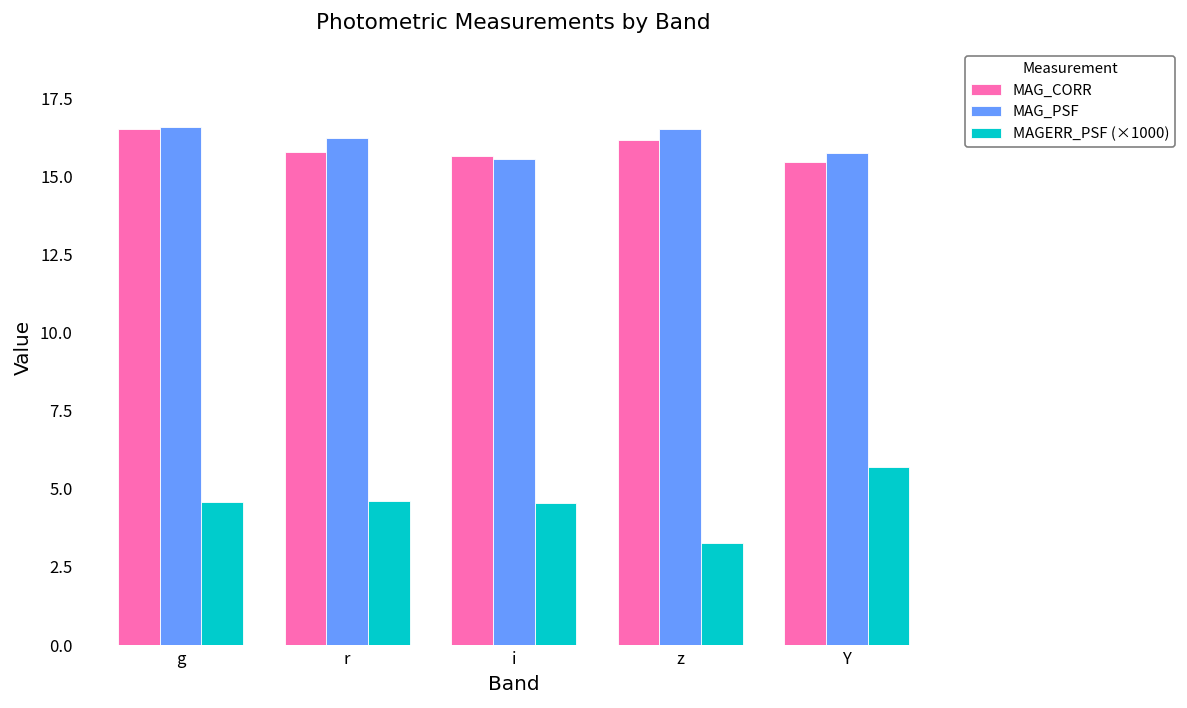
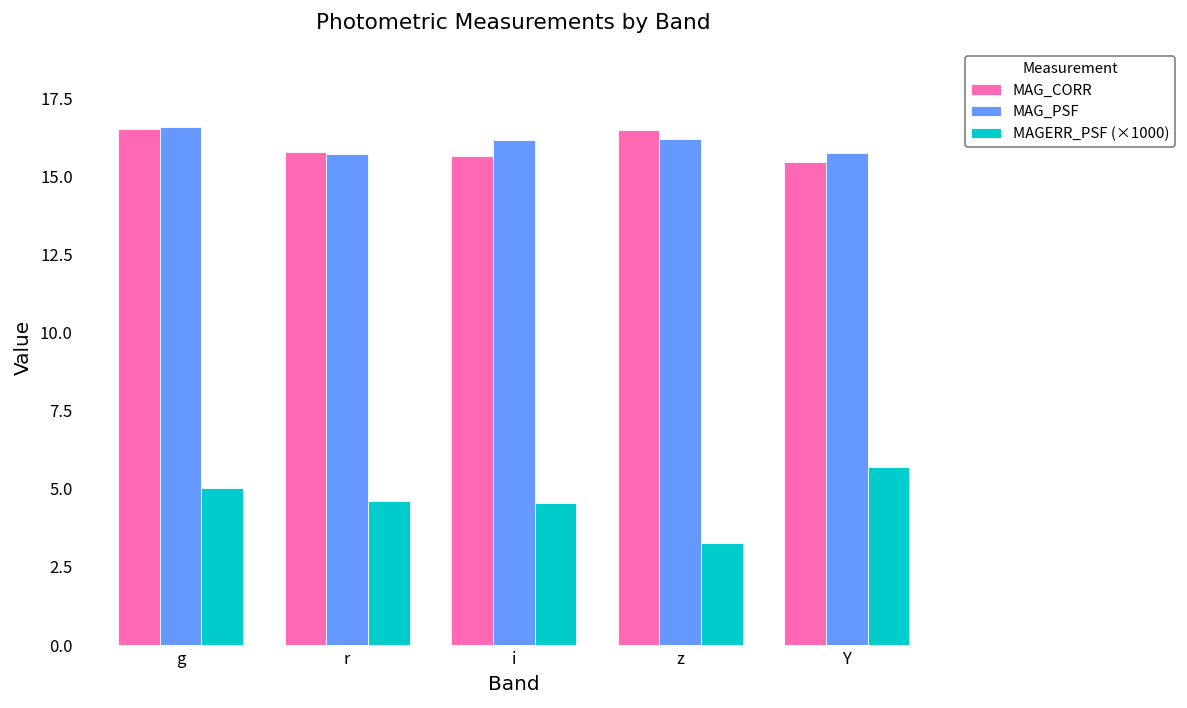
  {
    "MAG_CORR": {
      "g": 16.5,
      "r": 15.8,
      "i": 15.6,
-     "z": 16.1,
+     "z": 16.5,
      "Y": 15.4
    },
    "MAG_PSF": {
      "g": 16.6,
-     "r": 16.2,
-     "i": 15.5,
-     "z": 16.5,
+     "r": 15.7,
+     "i": 16.2,
+     "z": 16.2,
      "Y": 15.7
    },
    "MAGERR_PSF (×1000)": {
-     "g": 4.6,
+     "g": 5.0,
      "r": 4.6,
      "i": 4.5,
      "z": 3.3,
      "Y": 5.7
    }
  }
